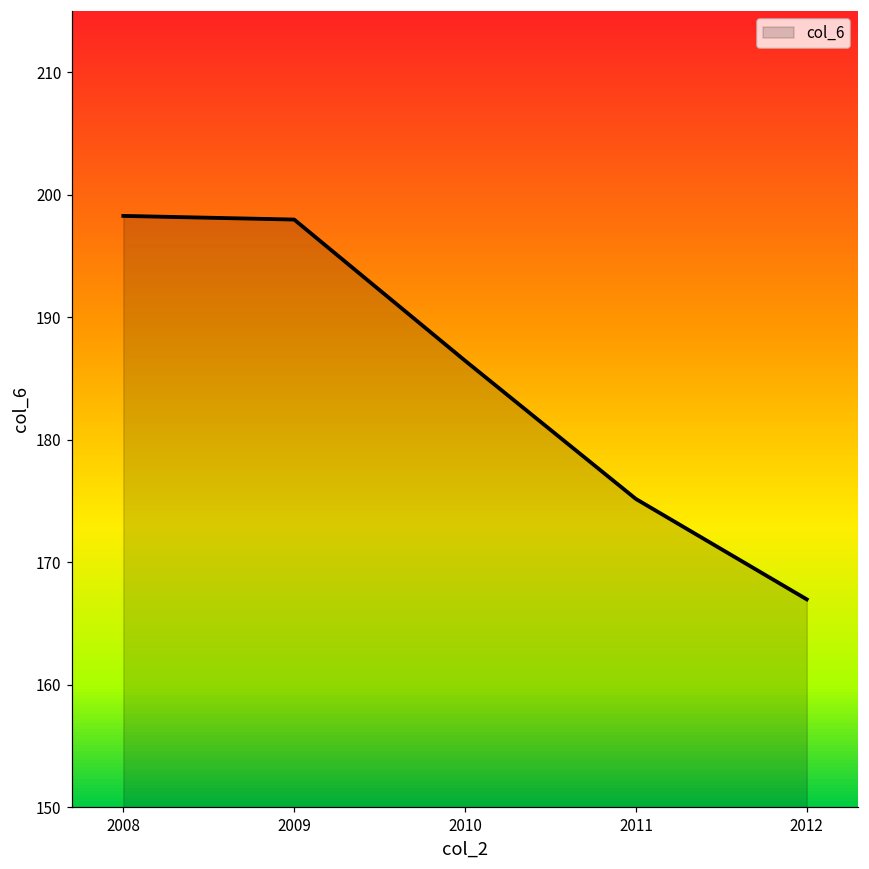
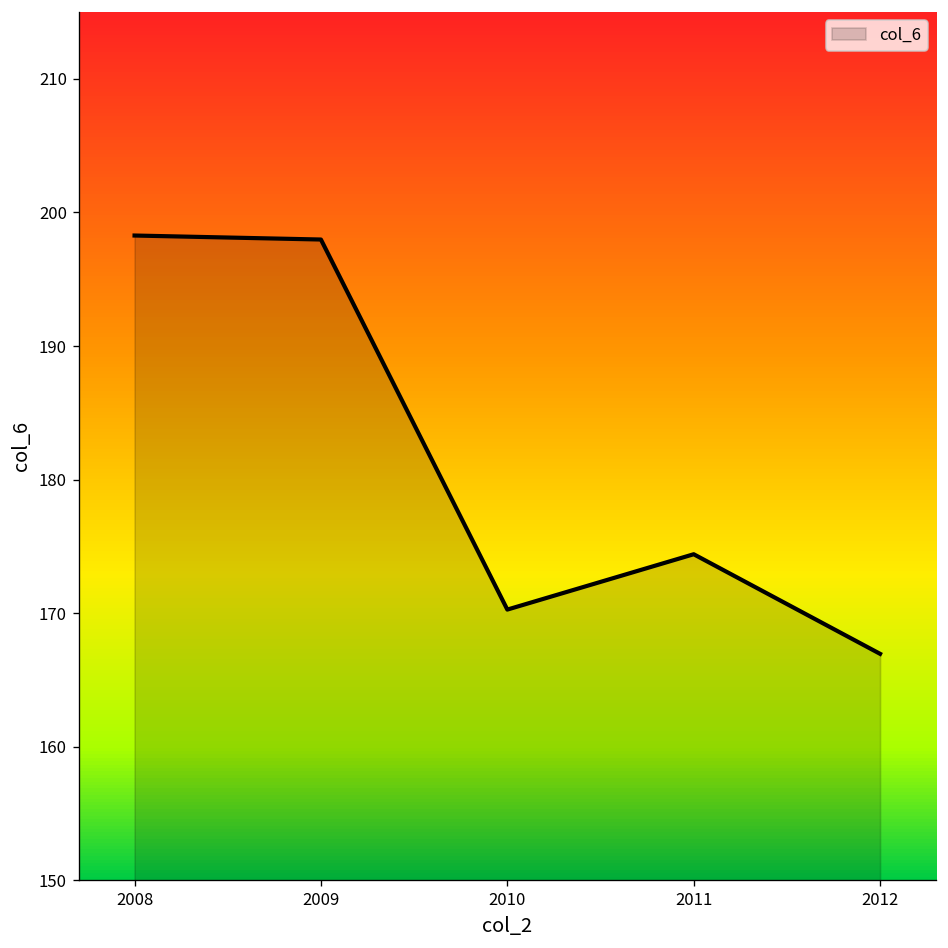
  {
    "2008": 198.3,
    "2009": 198.0,
-   "2010": 186.4,
-   "2011": 175.2,
+   "2010": 170.3,
+   "2011": 174.4,
    "2012": 167.0
  }
